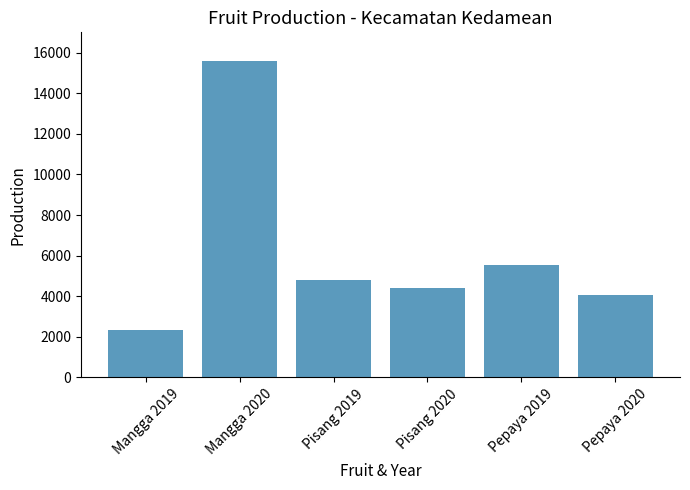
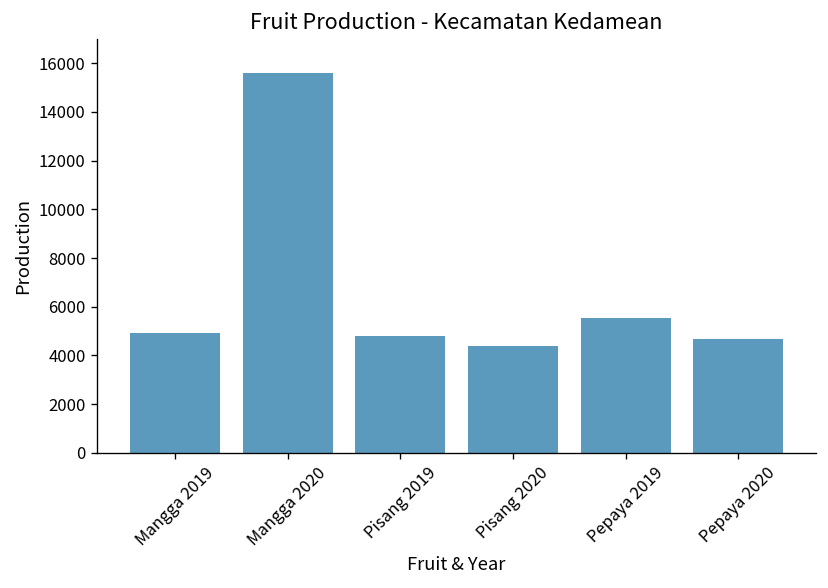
  {
-   "Mangga 2019": 2400,
+   "Mangga 2019": 4900,
    "Mangga 2020": 15600,
    "Pisang 2019": 4800,
    "Pisang 2020": 4400,
    "Pepaya 2019": 5500,
-   "Pepaya 2020": 4100
+   "Pepaya 2020": 4700
  }
